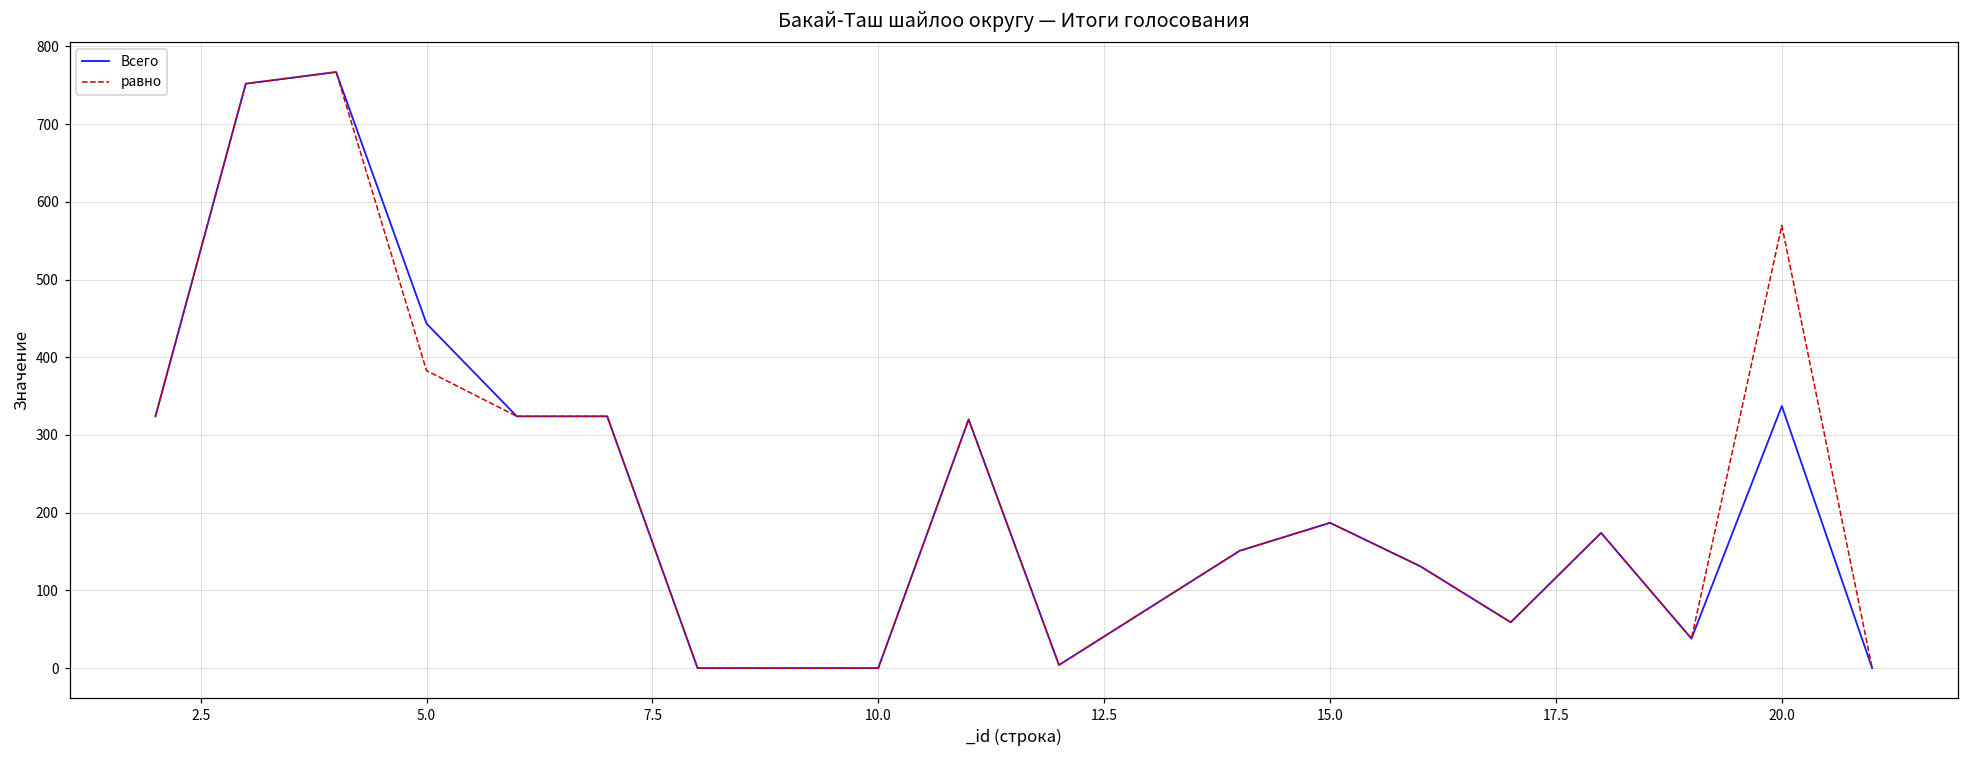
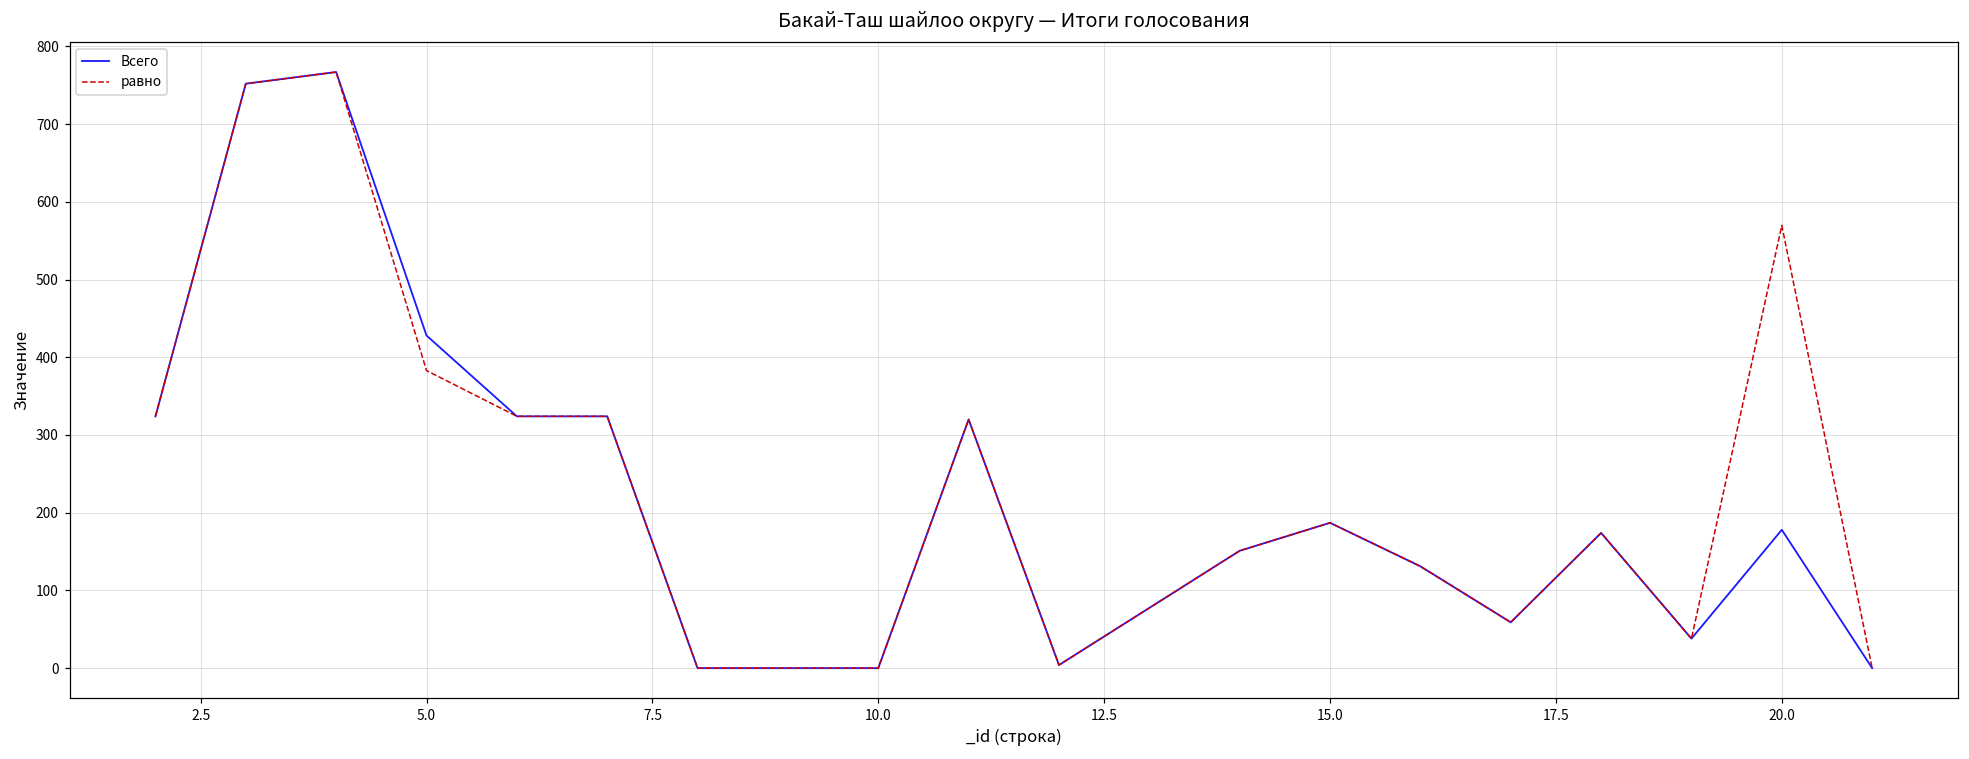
  {
    "Всего": {
-     "5.0": 440,
-     "20.0": 340
+     "5.0": 430,
+     "20.0": 180
    },
    "равно": {
      "5.0": 380,
      "20.0": 570
    }
  }
